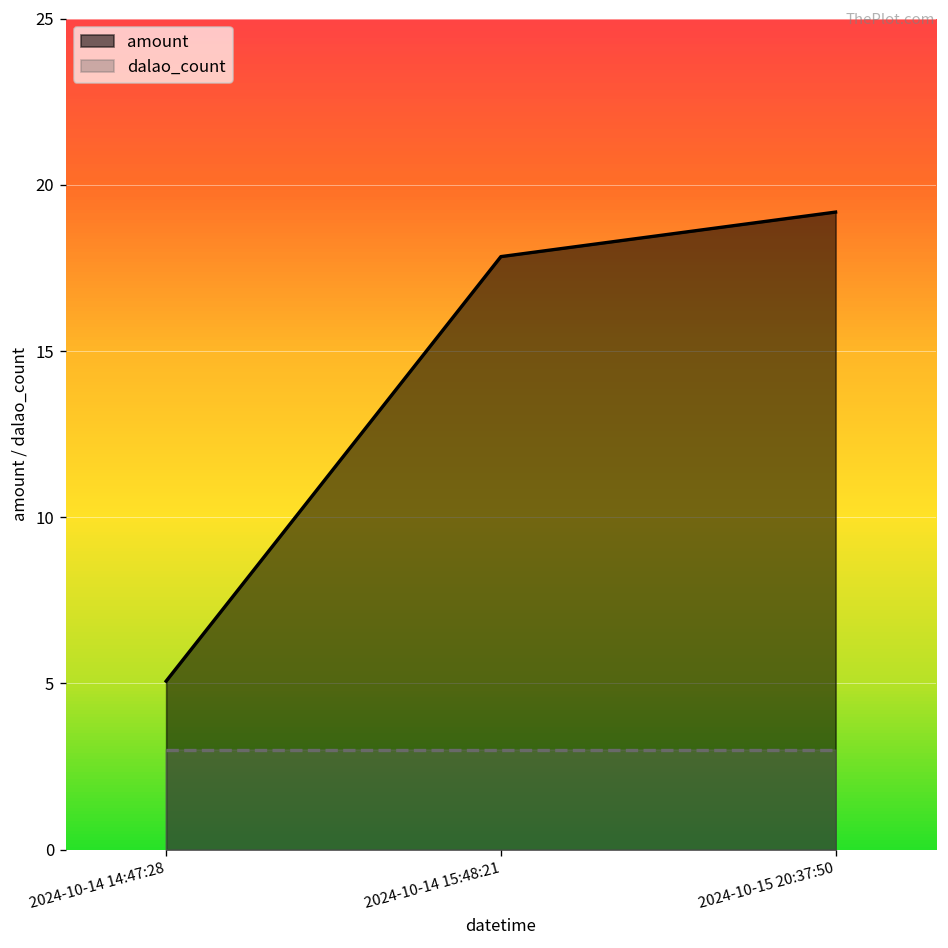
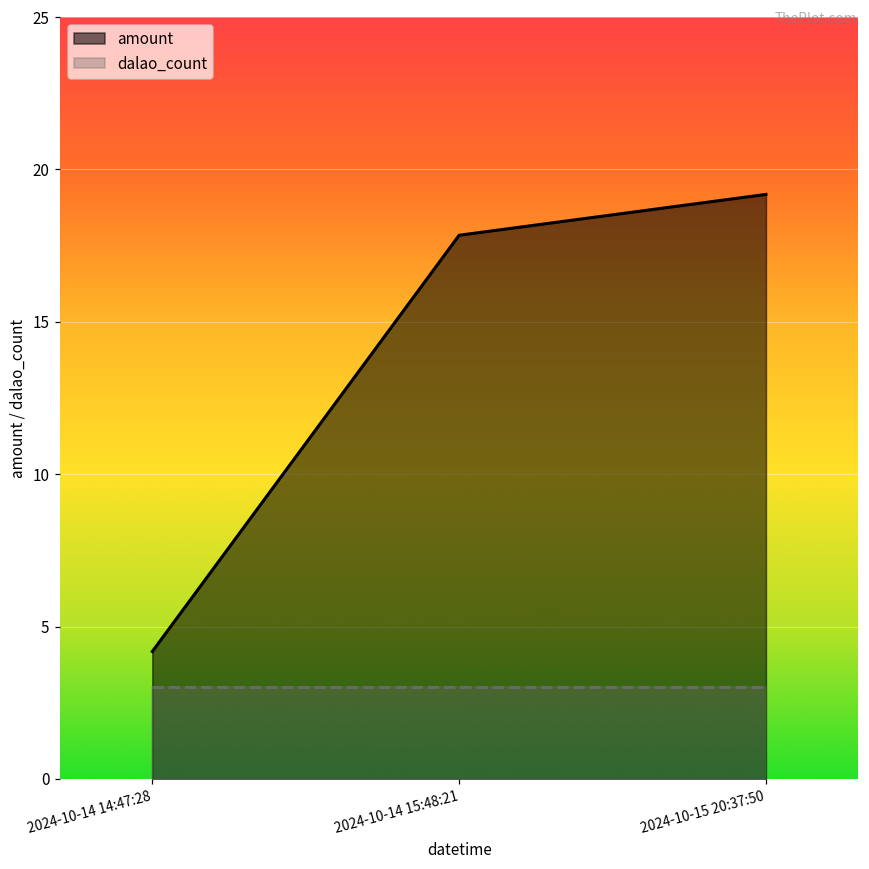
  {
    "amount": {
-     "2024-10-14 14:47:28": 5.1,
+     "2024-10-14 14:47:28": 4.2,
      "2024-10-14 15:48:21": 17.8,
      "2024-10-15 20:37:50": 19.2
    },
    "dalao_count": {
      "2024-10-14 14:47:28": 3.0,
      "2024-10-14 15:48:21": 3.0,
      "2024-10-15 20:37:50": 3.0
    }
  }
